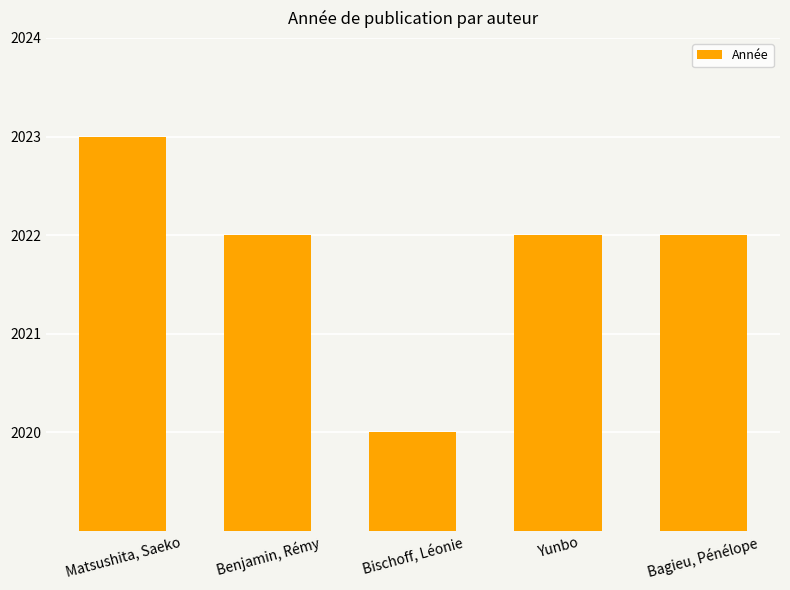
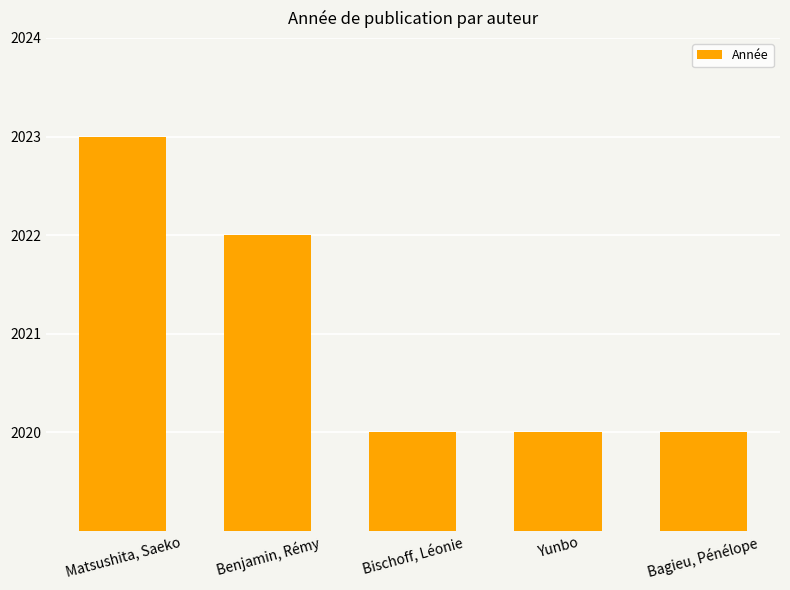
  {
    "Matsushita, Saeko": 2023,
    "Benjamin, Rémy": 2022,
    "Bischoff, Léonie": 2020,
-   "Yunbo": 2022,
-   "Bagieu, Pénélope": 2022
+   "Yunbo": 2020,
+   "Bagieu, Pénélope": 2020
  }
